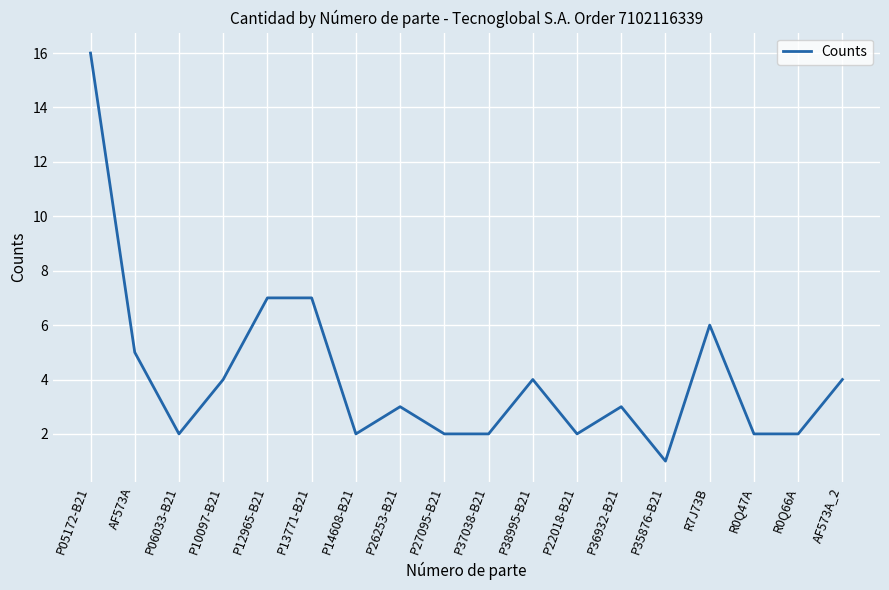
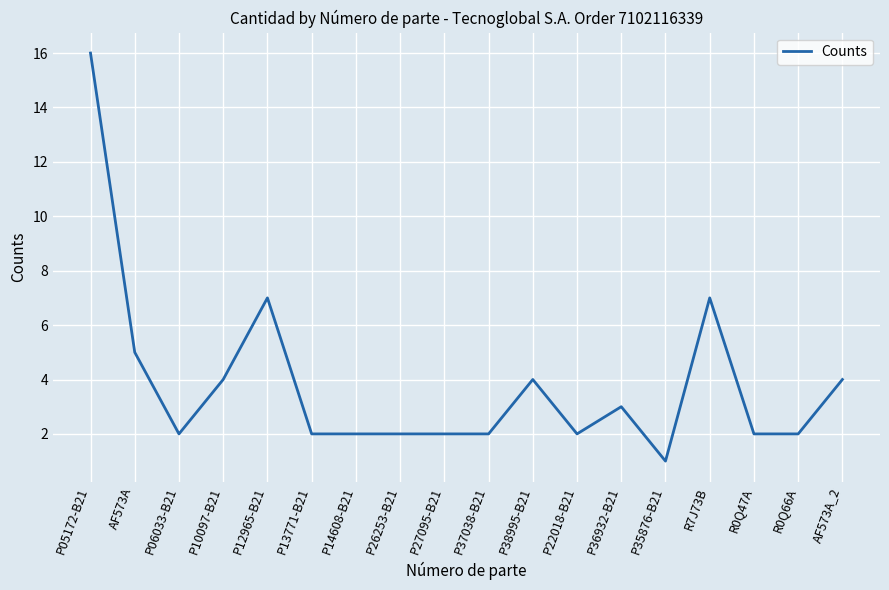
  {
    "P05172-B21": 16,
    "AF573A": 5,
    "P06033-B21": 2,
    "P10097-B21": 4,
    "P12965-B21": 7,
-   "P13771-B21": 7,
+   "P13771-B21": 2,
    "P14608-B21": 2,
-   "P26253-B21": 3,
+   "P26253-B21": 2,
    "P27095-B21": 2,
    "P37038-B21": 2,
    "P38995-B21": 4,
    "P22018-B21": 2,
    "P36932-B21": 3,
    "P35876-B21": 1,
-   "R7J73B": 6,
+   "R7J73B": 7,
    "R0Q47A": 2,
    "R0Q66A": 2,
    "AF573A_2": 4
  }
